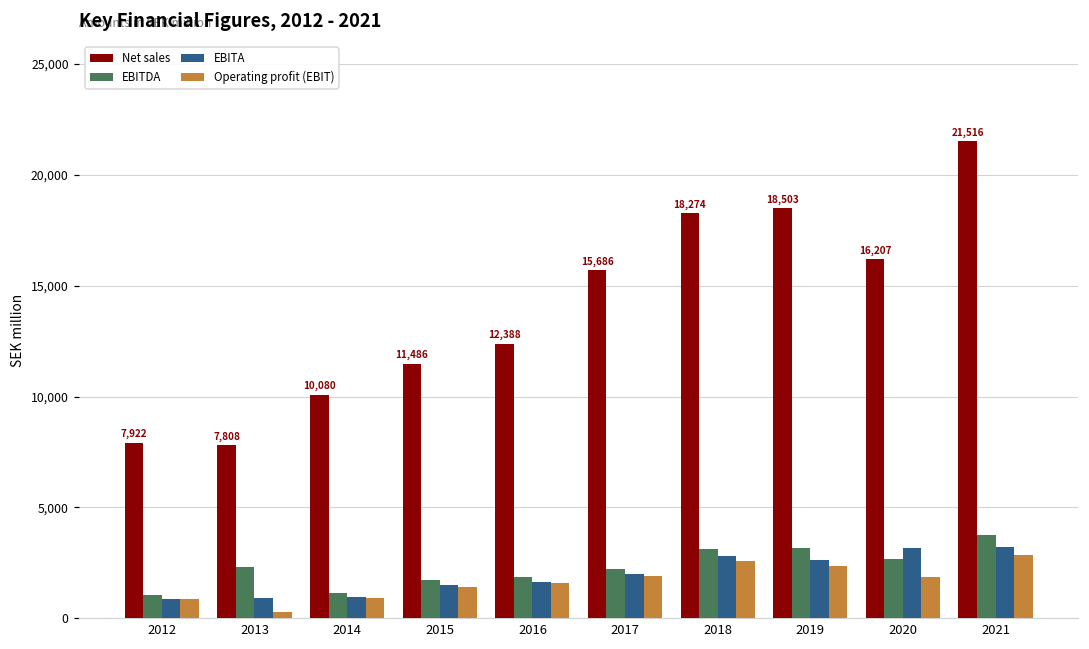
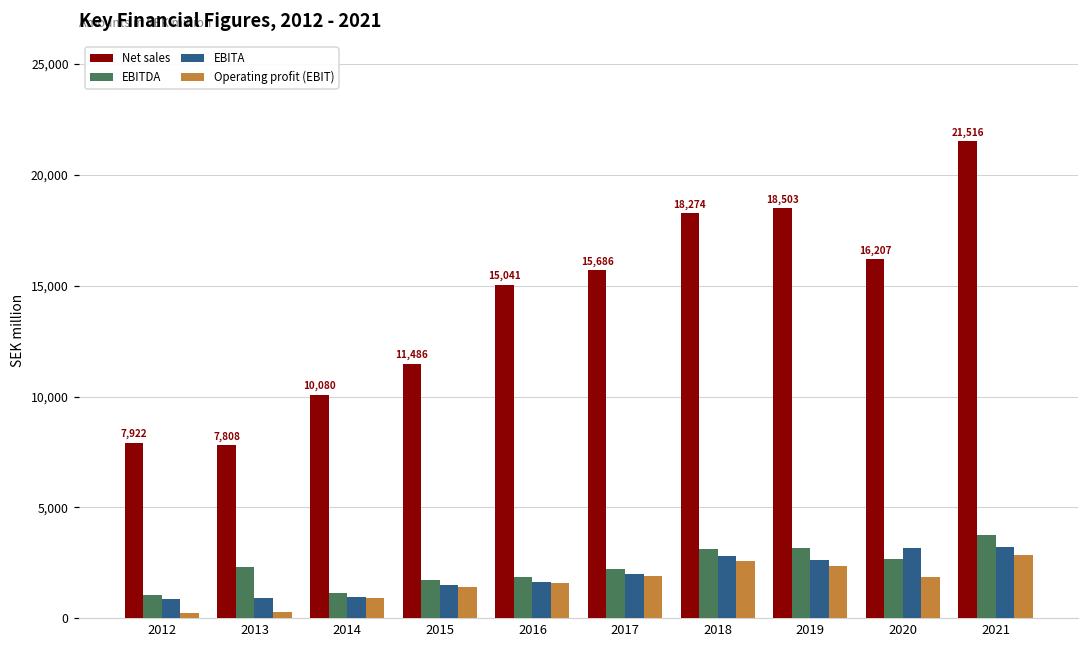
  {
    "Net sales": {
      "2012": "7,922",
      "2013": "7,808",
      "2014": "10,080",
      "2015": "11,486",
-     "2016": "12,388",
+     "2016": "15,041",
      "2017": "15,686",
      "2018": "18,274",
      "2019": "18,503",
      "2020": "16,207",
      "2021": "21,516"
    },
    "EBITDA": {
      "2012": "1,000",
      "2013": "2,300",
      "2014": "1,100",
      "2015": "1,700",
      "2016": "1,900",
      "2017": "2,200",
      "2018": "3,100",
      "2019": "3,200",
      "2020": "2,700",
      "2021": "3,800"
    },
    "EBITA": {
      "2012": "900",
      "2013": "900",
      "2014": "900",
      "2015": "1,500",
      "2016": "1,600",
      "2017": "2,000",
      "2018": "2,800",
      "2019": "2,600",
      "2020": "3,200",
      "2021": "3,200"
    },
    "Operating profit (EBIT)": {
-     "2012": "900",
+     "2012": "200",
      "2013": "300",
      "2014": "900",
      "2015": "1,400",
      "2016": "1,600",
      "2017": "1,900",
      "2018": "2,600",
      "2019": "2,300",
      "2020": "1,900",
      "2021": "2,900"
    }
  }
